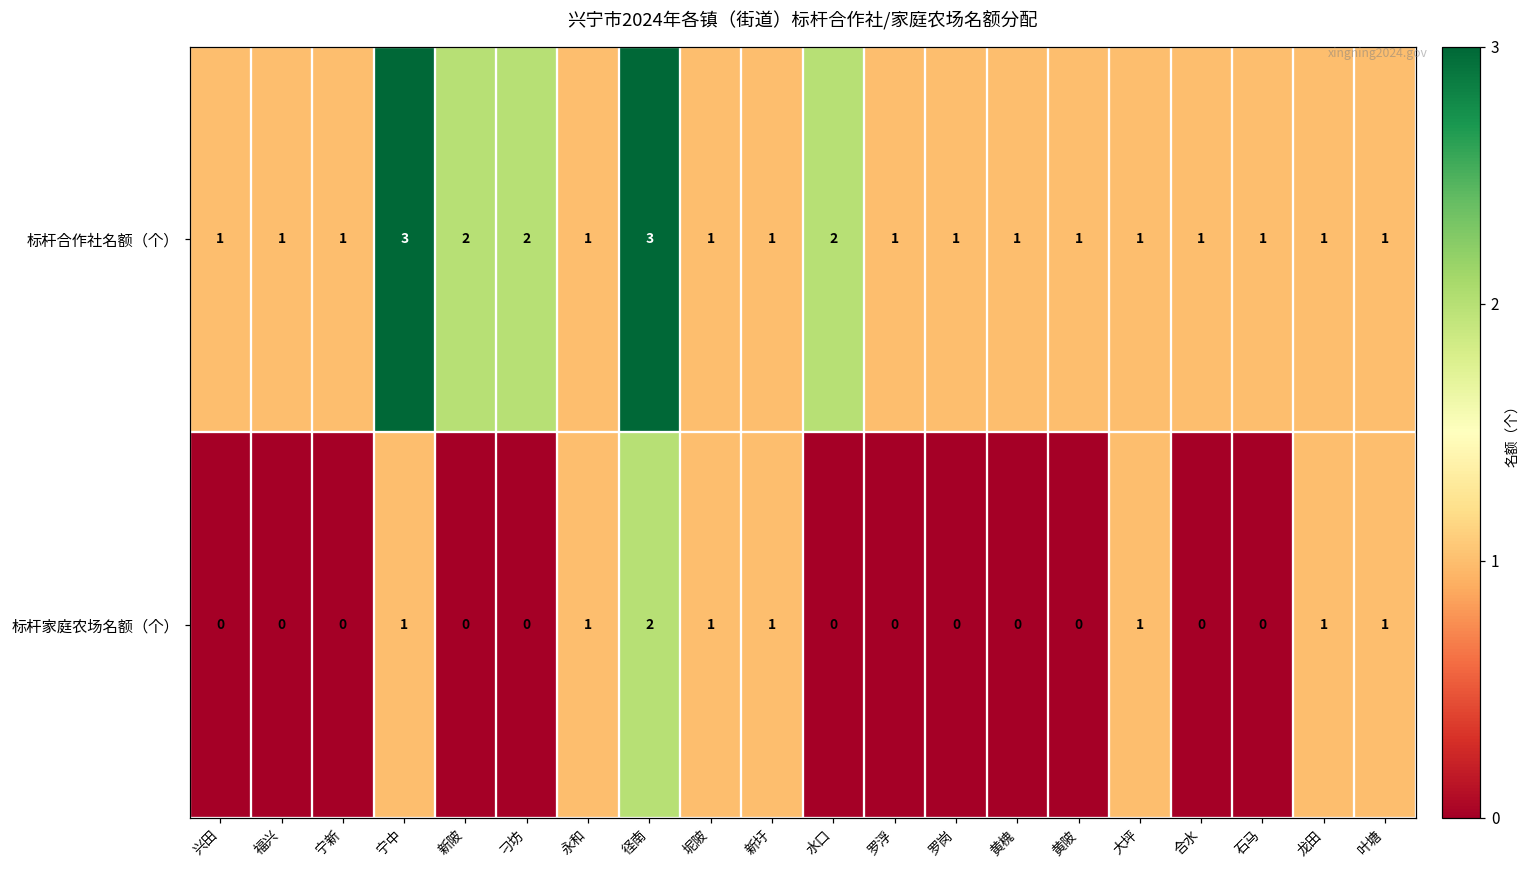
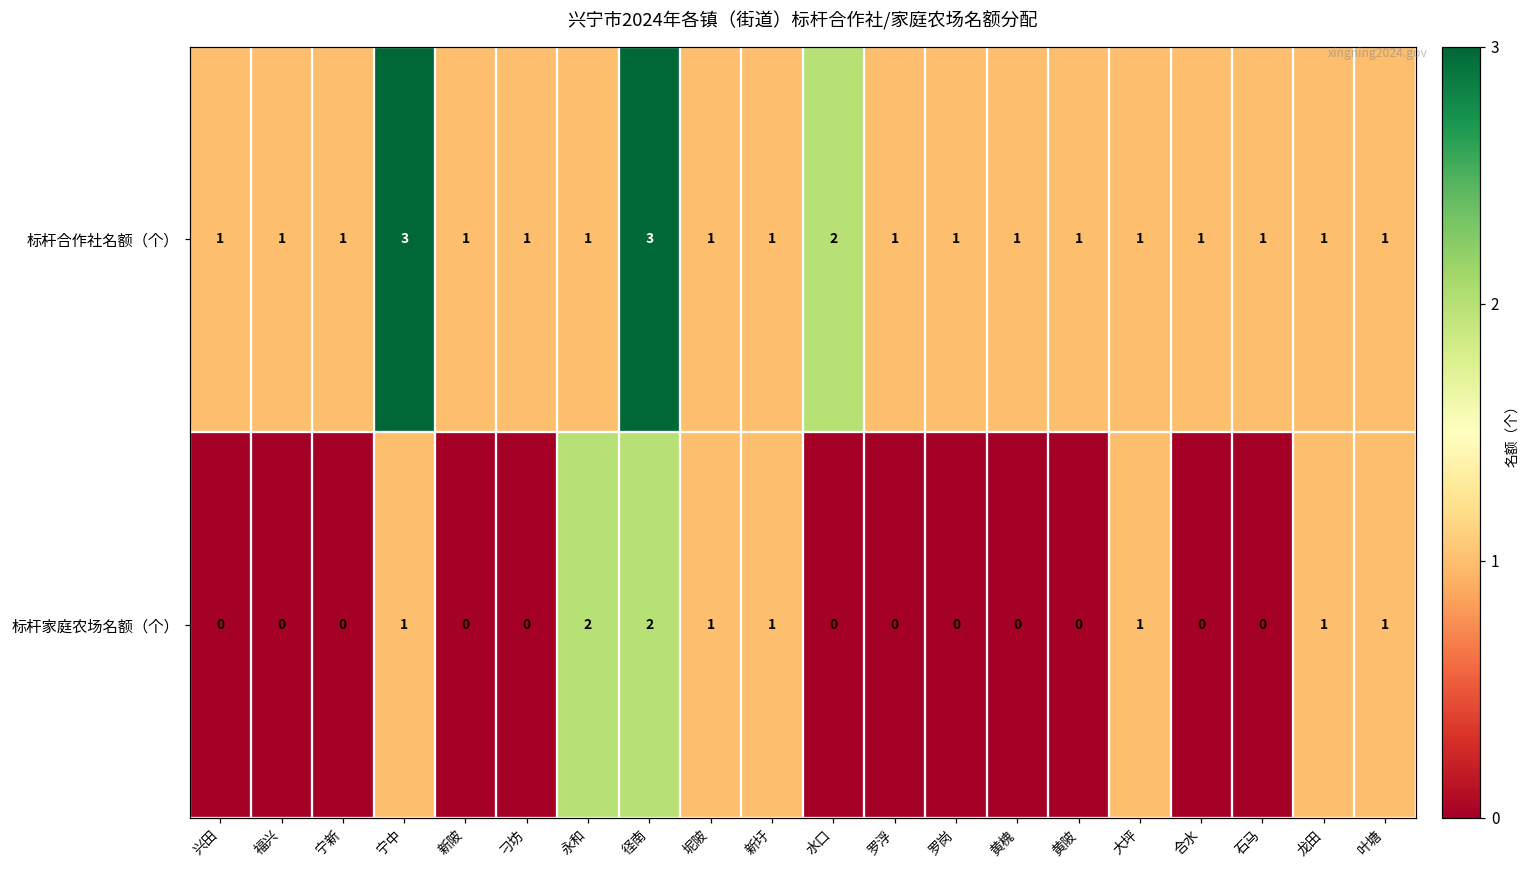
  {
    "标杆合作社名额（个）": {
      "兴田": 1,
      "福兴": 1,
      "宁新": 1,
      "宁中": 3,
-     "新陂": 2,
-     "刁坊": 2,
+     "新陂": 1,
+     "刁坊": 1,
      "永和": 1,
      "径南": 3,
      "坭陂": 1,
      "新圩": 1,
      "水口": 2,
      "罗浮": 1,
      "罗岗": 1,
      "黄槐": 1,
      "黄陂": 1,
      "大坪": 1,
      "合水": 1,
      "石马": 1,
      "龙田": 1
    },
    "标杆家庭农场名额（个）": {
      "兴田": 0,
      "福兴": 0,
      "宁新": 0,
      "宁中": 1,
      "新陂": 0,
      "刁坊": 0,
-     "永和": 1,
+     "永和": 2,
      "径南": 2,
      "坭陂": 1,
      "新圩": 1,
      "水口": 0,
      "罗浮": 0,
      "罗岗": 0,
      "黄槐": 0,
      "黄陂": 0,
      "大坪": 1,
      "合水": 0,
      "石马": 0,
      "龙田": 1,
      "叶塘": 1
    }
  }
